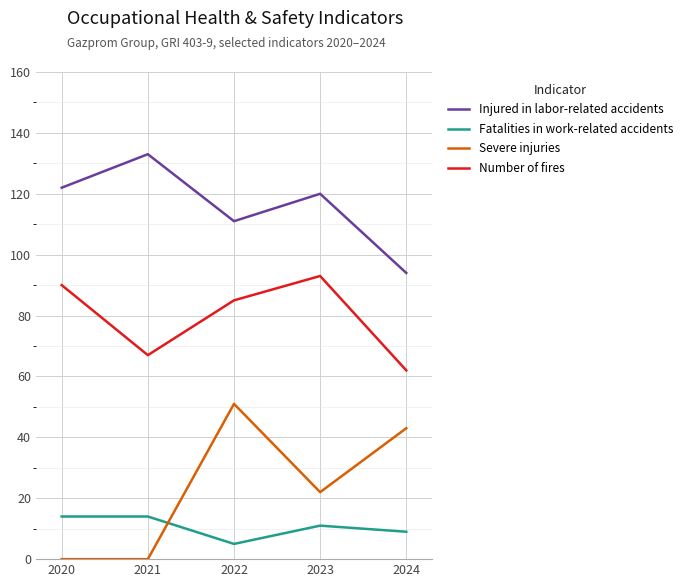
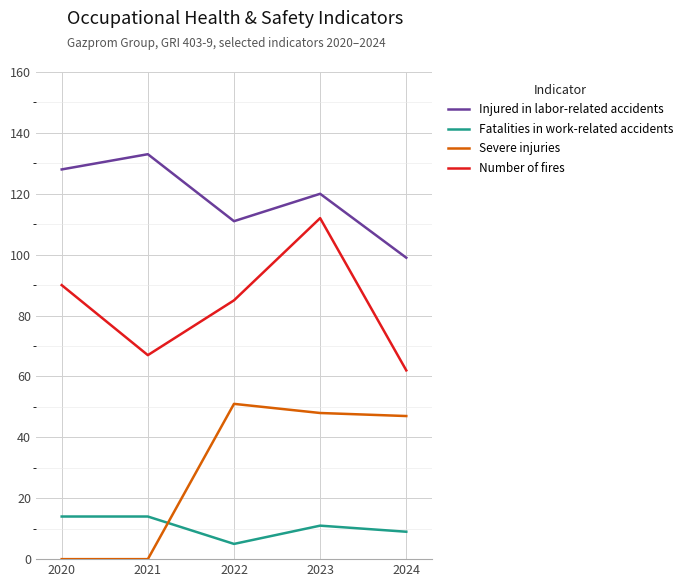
  {
    "Injured in labor-related accidents": {
-     "2020": 122,
+     "2020": 128,
      "2021": 133,
      "2022": 111,
      "2023": 120,
-     "2024": 94
+     "2024": 99
    },
    "Fatalities in work-related accidents": {
      "2020": 14,
      "2021": 14,
      "2022": 5,
      "2023": 11,
      "2024": 9
    },
    "Severe injuries": {
      "2020": 0,
      "2021": 0,
      "2022": 51,
-     "2023": 22,
-     "2024": 43
+     "2023": 48,
+     "2024": 47
    },
    "Number of fires": {
      "2020": 90,
      "2021": 67,
      "2022": 85,
-     "2023": 93,
+     "2023": 112,
      "2024": 62
    }
  }
